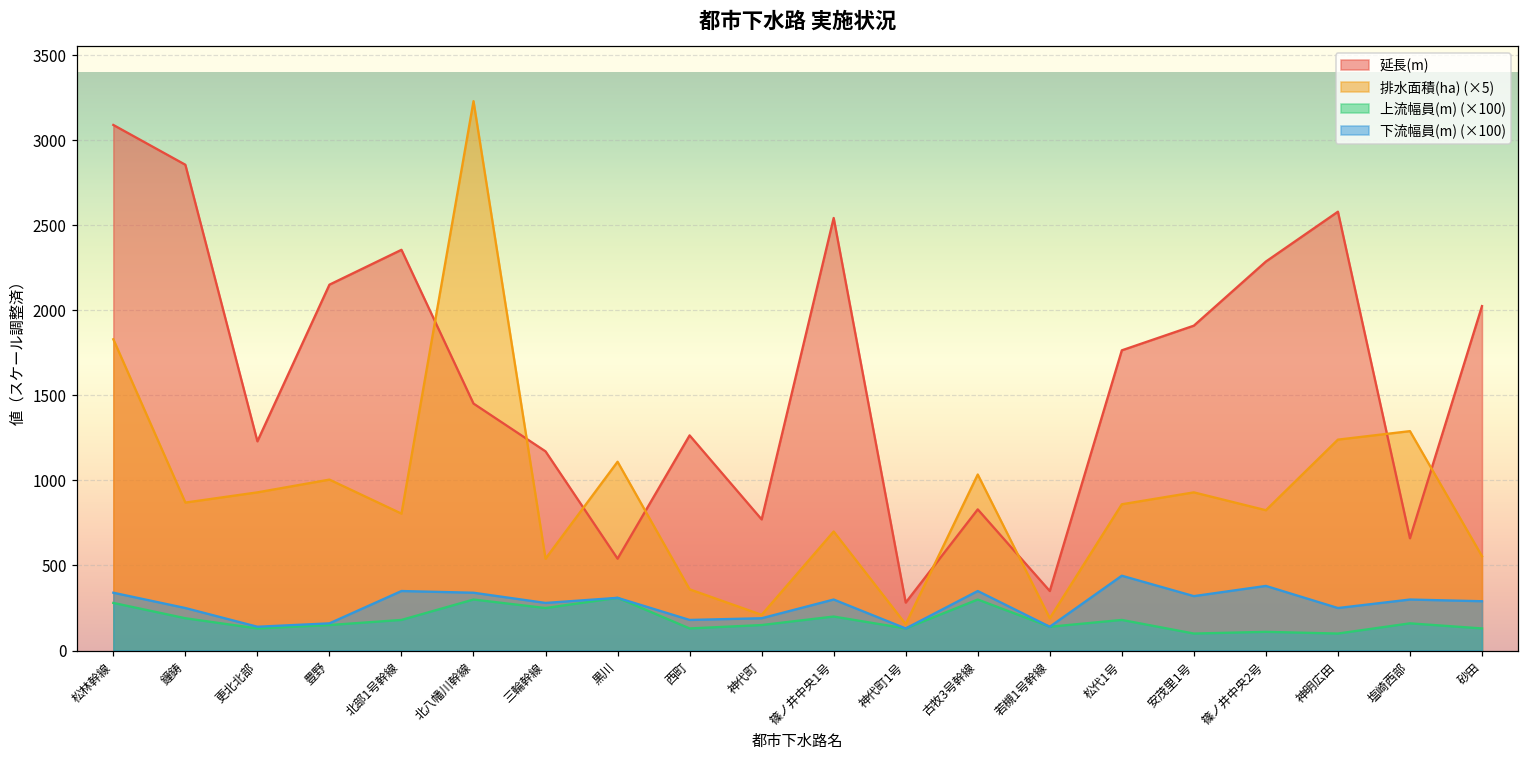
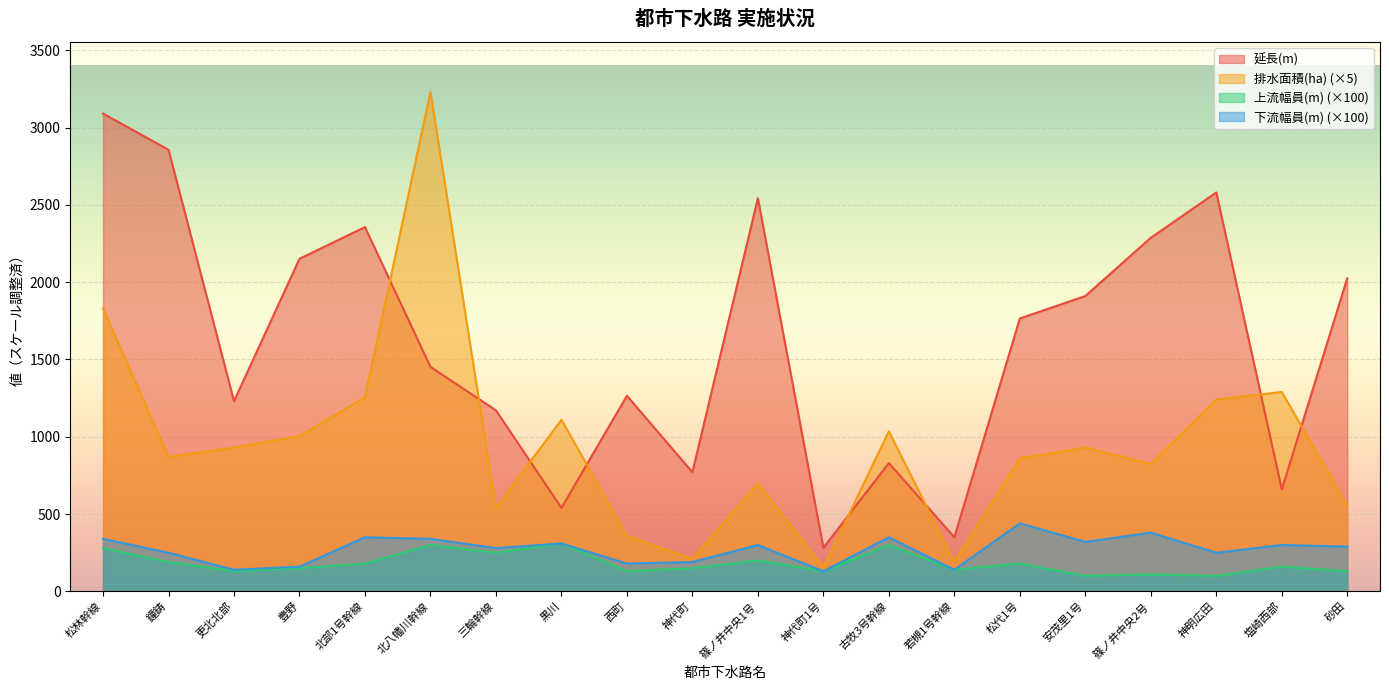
  {
    "延長(m)": {
      "松林幹線": 3090,
      "鐘鋳": 2860,
      "更北北部": 1230,
      "豊野": 2150,
      "北部1号幹線": 2360,
      "北八幡川幹線": 1450,
      "三輪幹線": 1170,
      "黒川": 540,
      "西町": 1270,
      "神代町": 770,
      "篠ノ井中央1号": 2540,
      "神代町1号": 280,
      "古牧3号幹線": 830,
      "若槻1号幹線": 350,
      "松代1号": 1770,
      "安茂里1号": 1910,
      "篠ノ井中央2号": 2290,
      "神明広田": 2580,
      "塩崎西部": 660,
      "砂田": 2030
    },
    "排水面積(ha) (×5)": {
      "松林幹線": 1830,
      "鐘鋳": 870,
      "更北北部": 930,
      "豊野": 1010,
-     "北部1号幹線": 810,
+     "北部1号幹線": 1260,
      "北八幡川幹線": 3230,
      "三輪幹線": 540,
      "黒川": 1110,
      "西町": 360,
      "神代町": 210,
      "篠ノ井中央1号": 700,
      "神代町1号": 160,
      "古牧3号幹線": 1040,
      "若槻1号幹線": 190,
      "松代1号": 860,
      "安茂里1号": 930,
      "篠ノ井中央2号": 830,
      "神明広田": 1240,
      "塩崎西部": 1290,
      "砂田": 560
    },
    "上流幅員(m) (×100)": {
      "松林幹線": 280,
      "鐘鋳": 190,
      "北部1号幹線": 180,
      "北八幡川幹線": 300,
      "三輪幹線": 250,
      "西町": 130,
      "神代町": 150,
      "篠ノ井中央1号": 200,
      "古牧3号幹線": 300,
      "松代1号": 180,
      "安茂里1号": 100,
      "篠ノ井中央2号": 110,
      "神明広田": 100,
      "塩崎西部": 160,
      "砂田": 130
    },
    "下流幅員(m) (×100)": {
      "松林幹線": 340,
      "鐘鋳": 250,
      "北部1号幹線": 350,
      "北八幡川幹線": 340,
      "三輪幹線": 280,
      "西町": 180,
      "神代町": 190,
      "篠ノ井中央1号": 300,
      "古牧3号幹線": 350,
      "松代1号": 440,
      "安茂里1号": 320,
      "篠ノ井中央2号": 380,
      "神明広田": 250,
      "塩崎西部": 300,
      "砂田": 290
    }
  }
